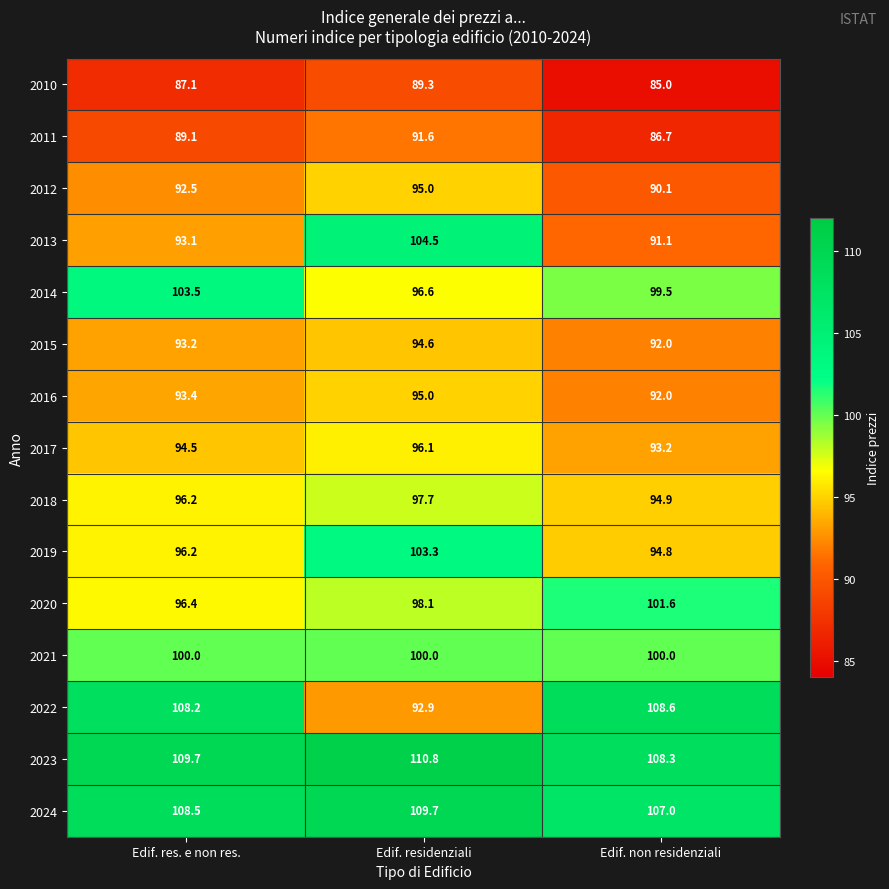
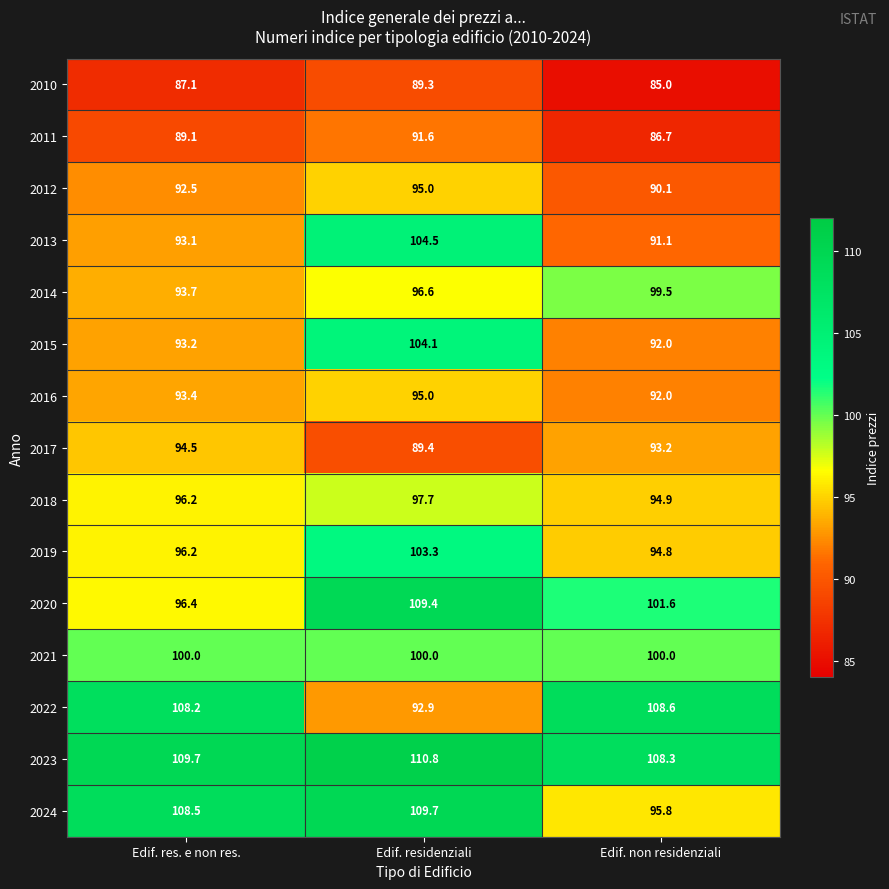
  {
    "2010": {
      "Edif. res. e non res.": 87.1,
      "Edif. residenziali": 89.3,
      "Edif. non residenziali": 85.0
    },
    "2011": {
      "Edif. res. e non res.": 89.1,
      "Edif. residenziali": 91.6,
      "Edif. non residenziali": 86.7
    },
    "2012": {
      "Edif. res. e non res.": 92.5,
      "Edif. residenziali": 95.0,
      "Edif. non residenziali": 90.1
    },
    "2013": {
      "Edif. res. e non res.": 93.1,
      "Edif. residenziali": 104.5,
      "Edif. non residenziali": 91.1
    },
    "2014": {
-     "Edif. res. e non res.": 103.5,
+     "Edif. res. e non res.": 93.7,
      "Edif. residenziali": 96.6,
      "Edif. non residenziali": 99.5
    },
    "2015": {
      "Edif. res. e non res.": 93.2,
-     "Edif. residenziali": 94.6,
+     "Edif. residenziali": 104.1,
      "Edif. non residenziali": 92.0
    },
    "2016": {
      "Edif. res. e non res.": 93.4,
      "Edif. residenziali": 95.0,
      "Edif. non residenziali": 92.0
    },
    "2017": {
      "Edif. res. e non res.": 94.5,
-     "Edif. residenziali": 96.1,
+     "Edif. residenziali": 89.4,
      "Edif. non residenziali": 93.2
    },
    "2018": {
      "Edif. res. e non res.": 96.2,
      "Edif. residenziali": 97.7,
      "Edif. non residenziali": 94.9
    },
    "2019": {
      "Edif. res. e non res.": 96.2,
      "Edif. residenziali": 103.3,
      "Edif. non residenziali": 94.8
    },
    "2020": {
      "Edif. res. e non res.": 96.4,
-     "Edif. residenziali": 98.1,
+     "Edif. residenziali": 109.4,
      "Edif. non residenziali": 101.6
    },
    "2021": {
      "Edif. res. e non res.": 100.0,
      "Edif. residenziali": 100.0,
      "Edif. non residenziali": 100.0
    },
    "2022": {
      "Edif. res. e non res.": 108.2,
      "Edif. residenziali": 92.9,
      "Edif. non residenziali": 108.6
    },
    "2023": {
      "Edif. res. e non res.": 109.7,
      "Edif. residenziali": 110.8,
      "Edif. non residenziali": 108.3
    },
    "2024": {
      "Edif. res. e non res.": 108.5,
      "Edif. residenziali": 109.7,
-     "Edif. non residenziali": 107.0
+     "Edif. non residenziali": 95.8
    }
  }
